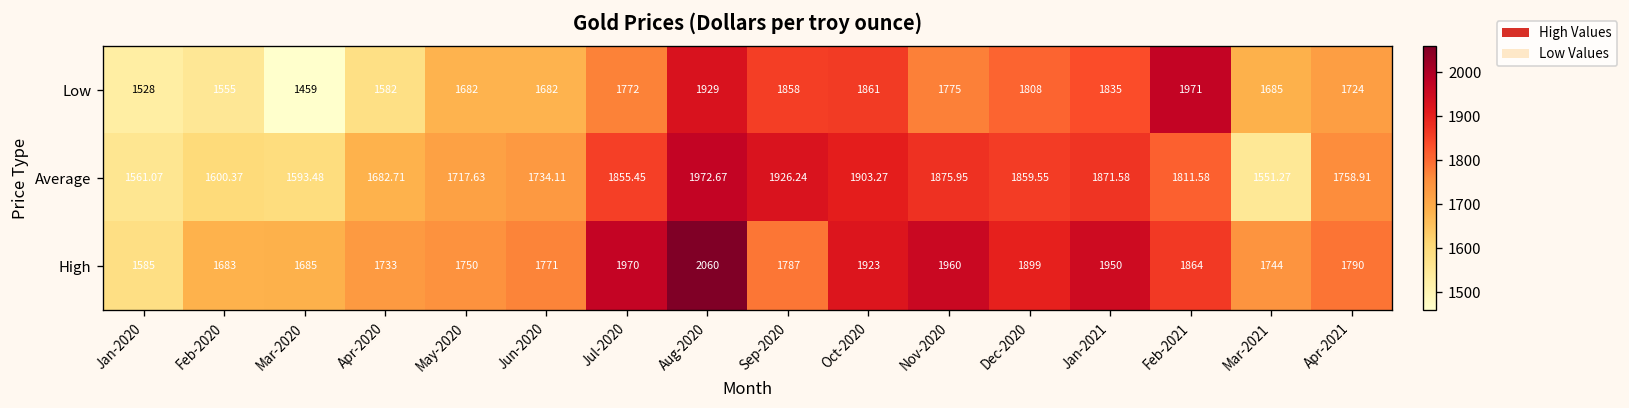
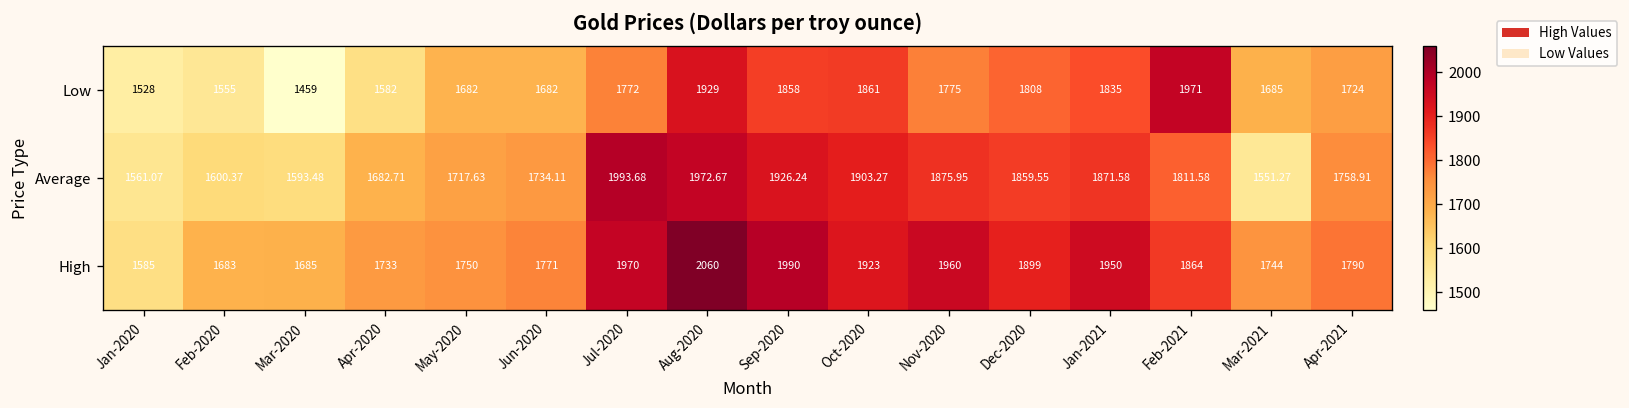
  {
    "Low": {
      "Jan-2020": 1528,
      "Feb-2020": 1555,
      "Mar-2020": 1459,
      "Apr-2020": 1582,
      "May-2020": 1682,
      "Jun-2020": 1682,
      "Jul-2020": 1772,
      "Aug-2020": 1929,
      "Sep-2020": 1858,
      "Oct-2020": 1861,
      "Nov-2020": 1775,
      "Dec-2020": 1808,
      "Jan-2021": 1835,
      "Feb-2021": 1971,
      "Mar-2021": 1685,
      "Apr-2021": 1724
    },
    "Average": {
      "Jan-2020": 1561.07,
      "Feb-2020": 1600.37,
      "Mar-2020": 1593.48,
      "Apr-2020": 1682.71,
      "May-2020": 1717.63,
      "Jun-2020": 1734.11,
-     "Jul-2020": 1855.45,
+     "Jul-2020": 1993.68,
      "Aug-2020": 1972.67,
      "Sep-2020": 1926.24,
      "Oct-2020": 1903.27,
      "Nov-2020": 1875.95,
      "Dec-2020": 1859.55,
      "Jan-2021": 1871.58,
      "Feb-2021": 1811.58,
      "Mar-2021": 1551.27,
      "Apr-2021": 1758.91
    },
    "High": {
      "Jan-2020": 1585,
      "Feb-2020": 1683,
      "Mar-2020": 1685,
      "Apr-2020": 1733,
      "May-2020": 1750,
      "Jun-2020": 1771,
      "Jul-2020": 1970,
      "Aug-2020": 2060,
-     "Sep-2020": 1787,
+     "Sep-2020": 1990,
      "Oct-2020": 1923,
      "Nov-2020": 1960,
      "Dec-2020": 1899,
      "Jan-2021": 1950,
      "Feb-2021": 1864,
      "Mar-2021": 1744,
      "Apr-2021": 1790
    }
  }
